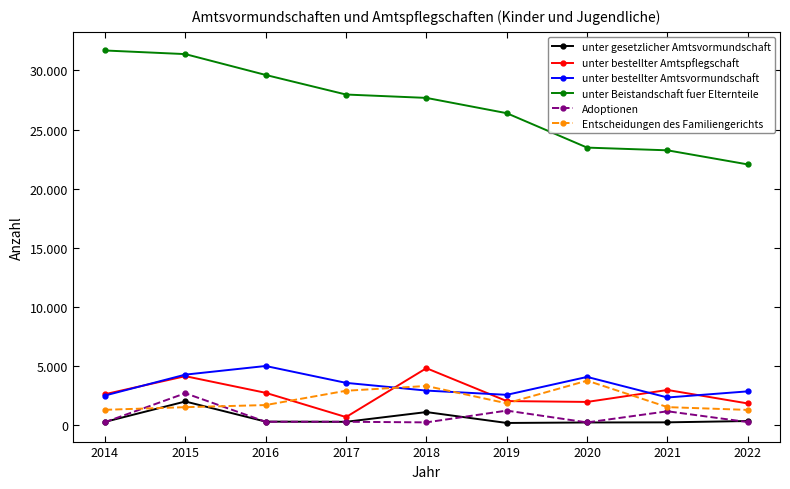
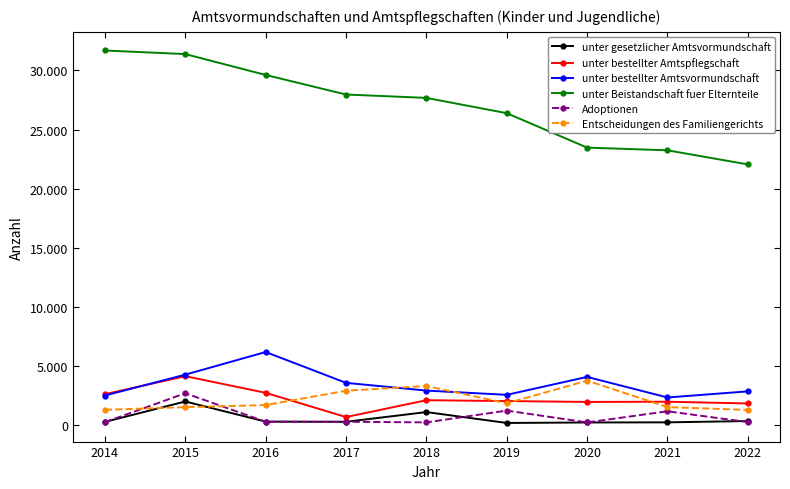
  {
    "unter gesetzlicher Amtsvormundschaft": {
      "2015": 2.0,
      "2018": 1.1,
      "2019": 0.2,
      "2021": 0.3
    },
    "unter bestellter Amtspflegschaft": {
      "2016": 2.8,
      "2017": 0.7,
-     "2018": 4.8,
+     "2018": 2.1,
      "2020": 2.0,
-     "2021": 3.0,
+     "2021": 2.0,
      "2022": 1.9
    },
    "unter bestellter Amtsvormundschaft": {
-     "2016": 5.0,
+     "2016": 6.2,
      "2017": 3.6,
      "2018": 2.9,
      "2019": 2.6,
      "2020": 4.1,
      "2021": 2.4,
      "2022": 2.9
    },
    "unter Beistandschaft fuer Elternteile": {
      "2014": 31.7,
      "2015": 31.4,
      "2016": 29.6,
      "2017": 28.0,
      "2018": 27.7,
      "2019": 26.4,
      "2020": 23.5,
      "2021": 23.2,
      "2022": 22.1
    },
    "Adoptionen": {
      "2015": 2.7,
      "2018": 0.3,
      "2019": 1.3,
      "2021": 1.2
    },
    "Entscheidungen des Familiengerichts": {
      "2014": 1.3,
      "2015": 1.5,
      "2016": 1.7,
      "2017": 2.9,
      "2018": 3.3,
      "2020": 3.8,
      "2021": 1.5,
      "2022": 1.3
    }
  }
